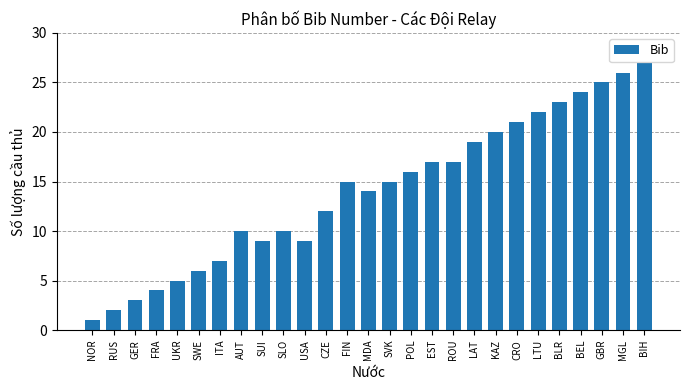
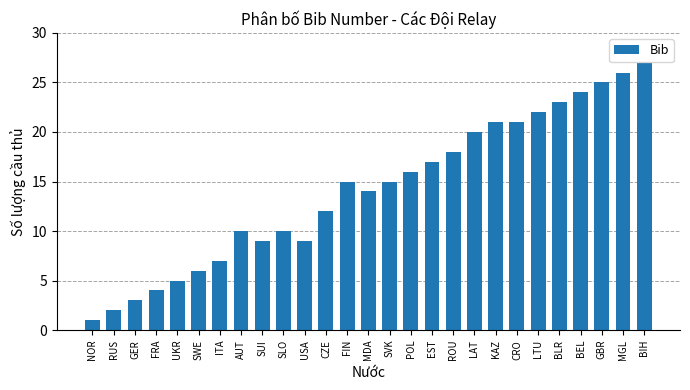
  {
    "NOR": 1,
    "RUS": 2,
    "GER": 3,
    "FRA": 4,
    "UKR": 5,
    "SWE": 6,
    "ITA": 7,
    "AUT": 10,
    "SUI": 9,
    "SLO": 10,
    "USA": 9,
    "CZE": 12,
    "FIN": 15,
    "MDA": 14,
    "SVK": 15,
    "POL": 16,
    "EST": 17,
-   "ROU": 17,
-   "LAT": 19,
-   "KAZ": 20,
+   "ROU": 18,
+   "LAT": 20,
+   "KAZ": 21,
    "CRO": 21,
    "LTU": 22,
    "BLR": 23,
    "BEL": 24,
    "GBR": 25,
    "MGL": 26,
    "BIH": 27
  }
